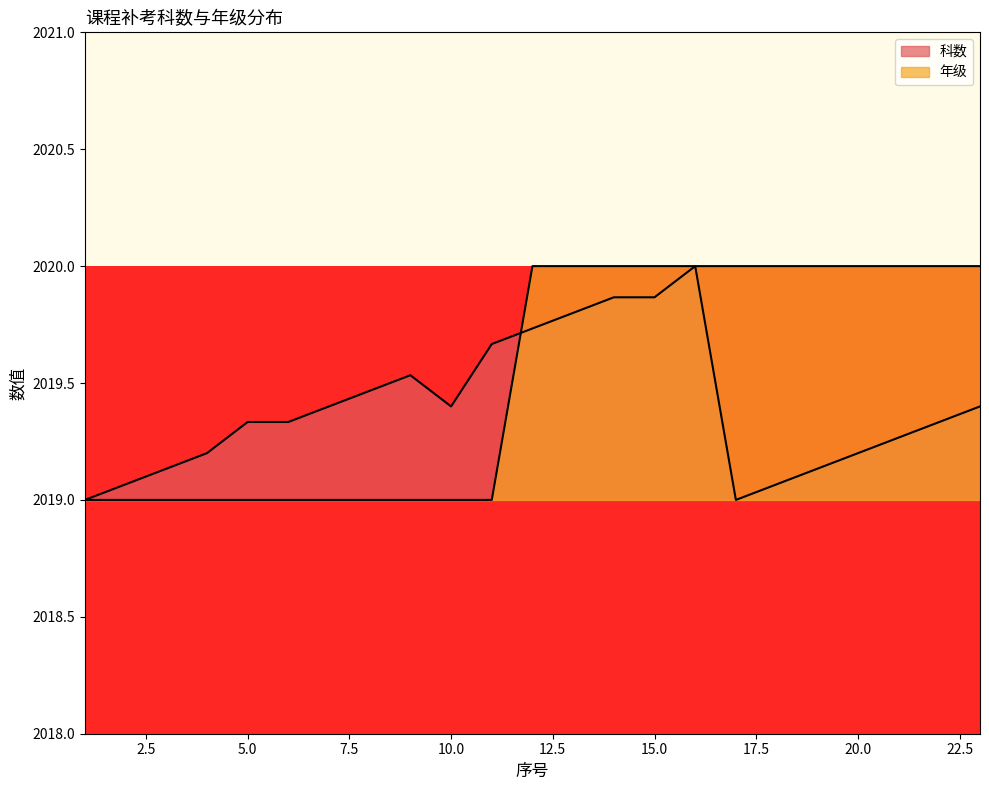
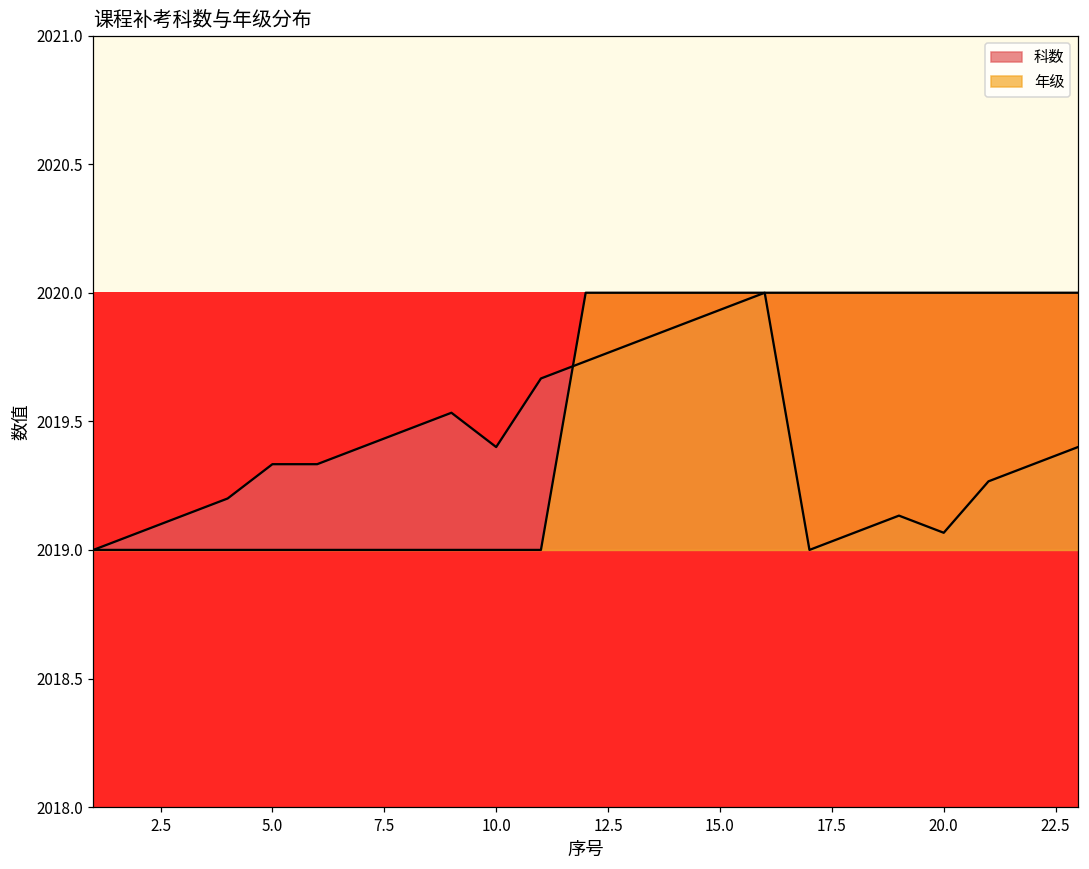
  {
    "科数": {
      "5.0": 2019.33,
      "10.0": 2019.40,
-     "15.0": 2019.87,
-     "20.0": 2019.20
+     "15.0": 2019.93,
+     "20.0": 2019.07
    },
    "年级": {
      "5.0": 2019.00,
      "10.0": 2019.00,
      "15.0": 2020.00,
      "20.0": 2020.00
    }
  }
